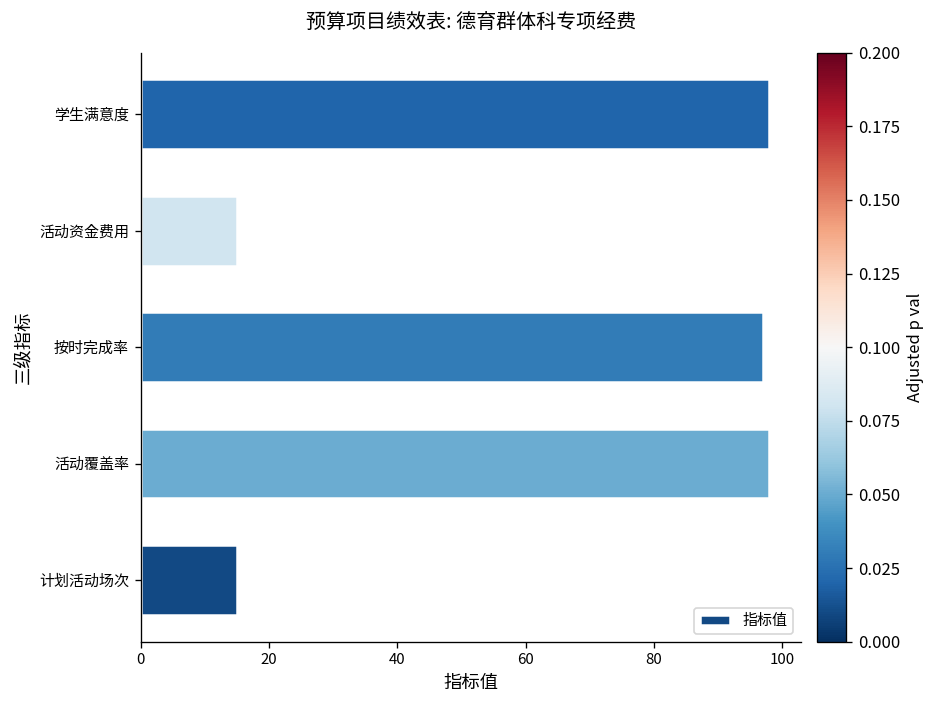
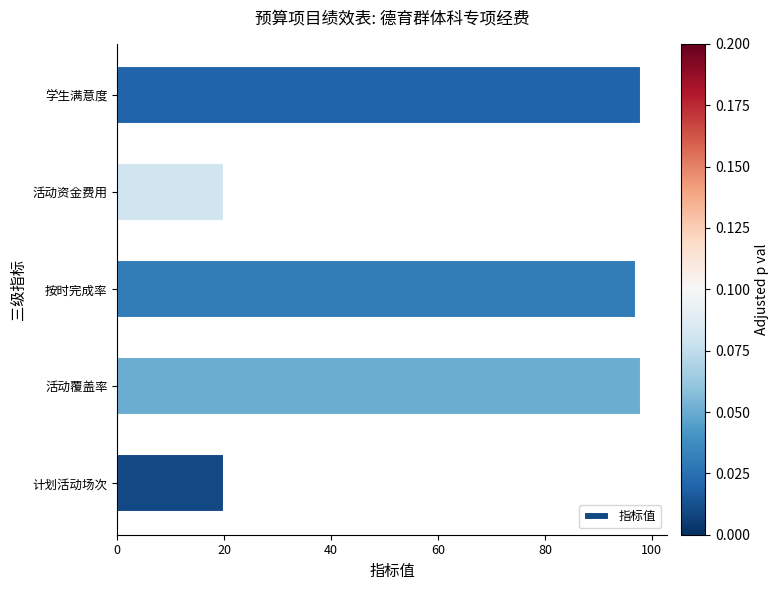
  {
    "学生满意度": 98,
-   "活动资金费用": 15,
+   "活动资金费用": 20,
    "按时完成率": 97,
    "活动覆盖率": 98,
-   "计划活动场次": 15
+   "计划活动场次": 20
  }
